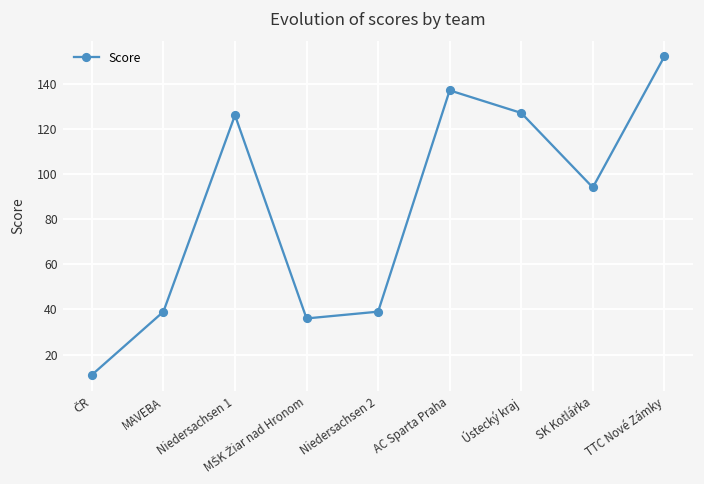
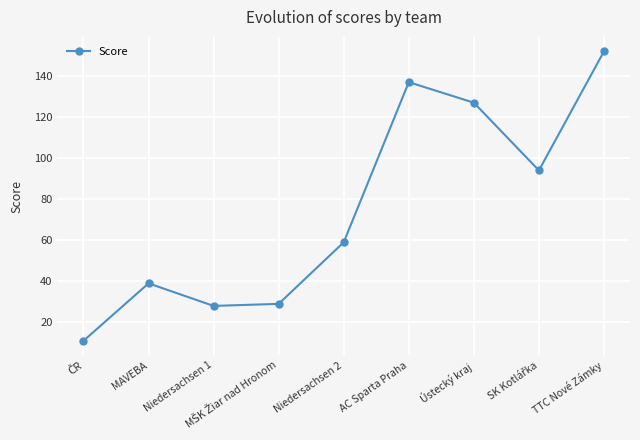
  {
    "ČR": 11,
    "MAVEBA": 39,
-   "Niedersachsen 1": 126,
-   "MŠK Žiar nad Hronom": 36,
-   "Niedersachsen 2": 39,
+   "Niedersachsen 1": 28,
+   "MŠK Žiar nad Hronom": 29,
+   "Niedersachsen 2": 59,
    "AC Sparta Praha": 137,
    "Ústecký kraj": 127,
    "SK Kotlářka": 94,
    "TTC Nové Zámky": 152
  }
